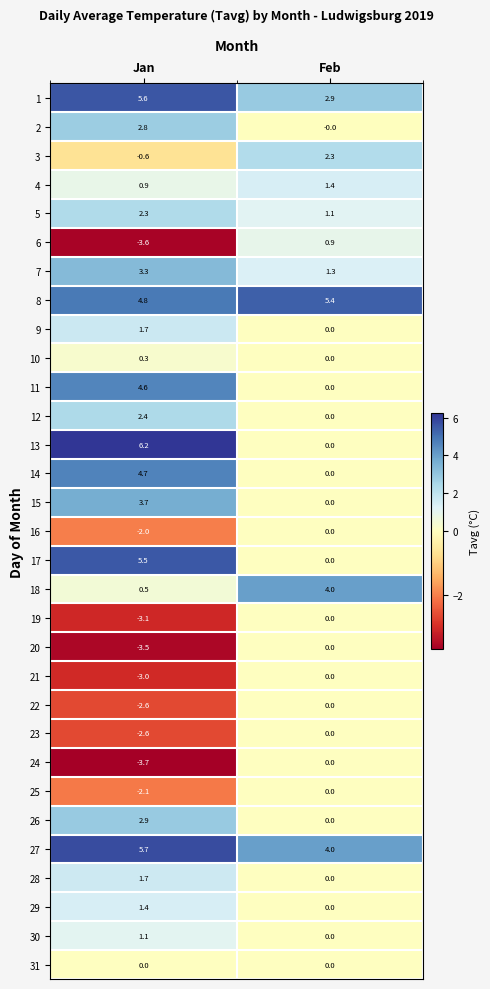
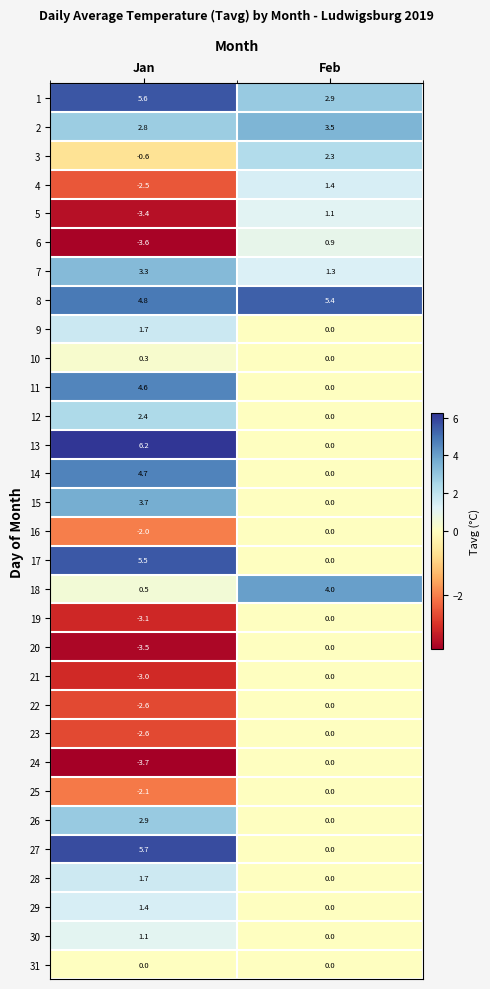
  {
    "1": {
      "Jan": 5.6,
      "Feb": 2.9
    },
    "2": {
      "Jan": 2.8,
-     "Feb": -0.0
+     "Feb": 3.5
    },
    "3": {
      "Jan": -0.6,
      "Feb": 2.3
    },
    "4": {
-     "Jan": 0.9,
+     "Jan": -2.5,
      "Feb": 1.4
    },
    "5": {
-     "Jan": 2.3,
+     "Jan": -3.4,
      "Feb": 1.1
    },
    "6": {
      "Jan": -3.6,
      "Feb": 0.9
    },
    "7": {
      "Jan": 3.3,
      "Feb": 1.3
    },
    "8": {
      "Jan": 4.8,
      "Feb": 5.4
    },
    "9": {
      "Jan": 1.7,
      "Feb": 0.0
    },
    "10": {
      "Jan": 0.3,
      "Feb": 0.0
    },
    "11": {
      "Jan": 4.6,
      "Feb": 0.0
    },
    "12": {
      "Jan": 2.4,
      "Feb": 0.0
    },
    "13": {
      "Jan": 6.2,
      "Feb": 0.0
    },
    "14": {
      "Jan": 4.7,
      "Feb": 0.0
    },
    "15": {
      "Jan": 3.7,
      "Feb": 0.0
    },
    "16": {
      "Jan": -2.0,
      "Feb": 0.0
    },
    "17": {
      "Jan": 5.5,
      "Feb": 0.0
    },
    "18": {
      "Jan": 0.5,
      "Feb": 4.0
    },
    "19": {
      "Jan": -3.1,
      "Feb": 0.0
    },
    "20": {
      "Jan": -3.5,
      "Feb": 0.0
    },
    "21": {
      "Jan": -3.0,
      "Feb": 0.0
    },
    "22": {
      "Jan": -2.6,
      "Feb": 0.0
    },
    "23": {
      "Jan": -2.6,
      "Feb": 0.0
    },
    "24": {
      "Jan": -3.7,
      "Feb": 0.0
    },
    "25": {
      "Jan": -2.1,
      "Feb": 0.0
    },
    "26": {
      "Jan": 2.9,
      "Feb": 0.0
    },
    "27": {
      "Jan": 5.7,
-     "Feb": 4.0
+     "Feb": 0.0
    },
    "28": {
      "Jan": 1.7,
      "Feb": 0.0
    },
    "29": {
      "Jan": 1.4,
      "Feb": 0.0
    },
    "30": {
      "Jan": 1.1,
      "Feb": 0.0
    },
    "31": {
      "Jan": 0.0,
      "Feb": 0.0
    }
  }
